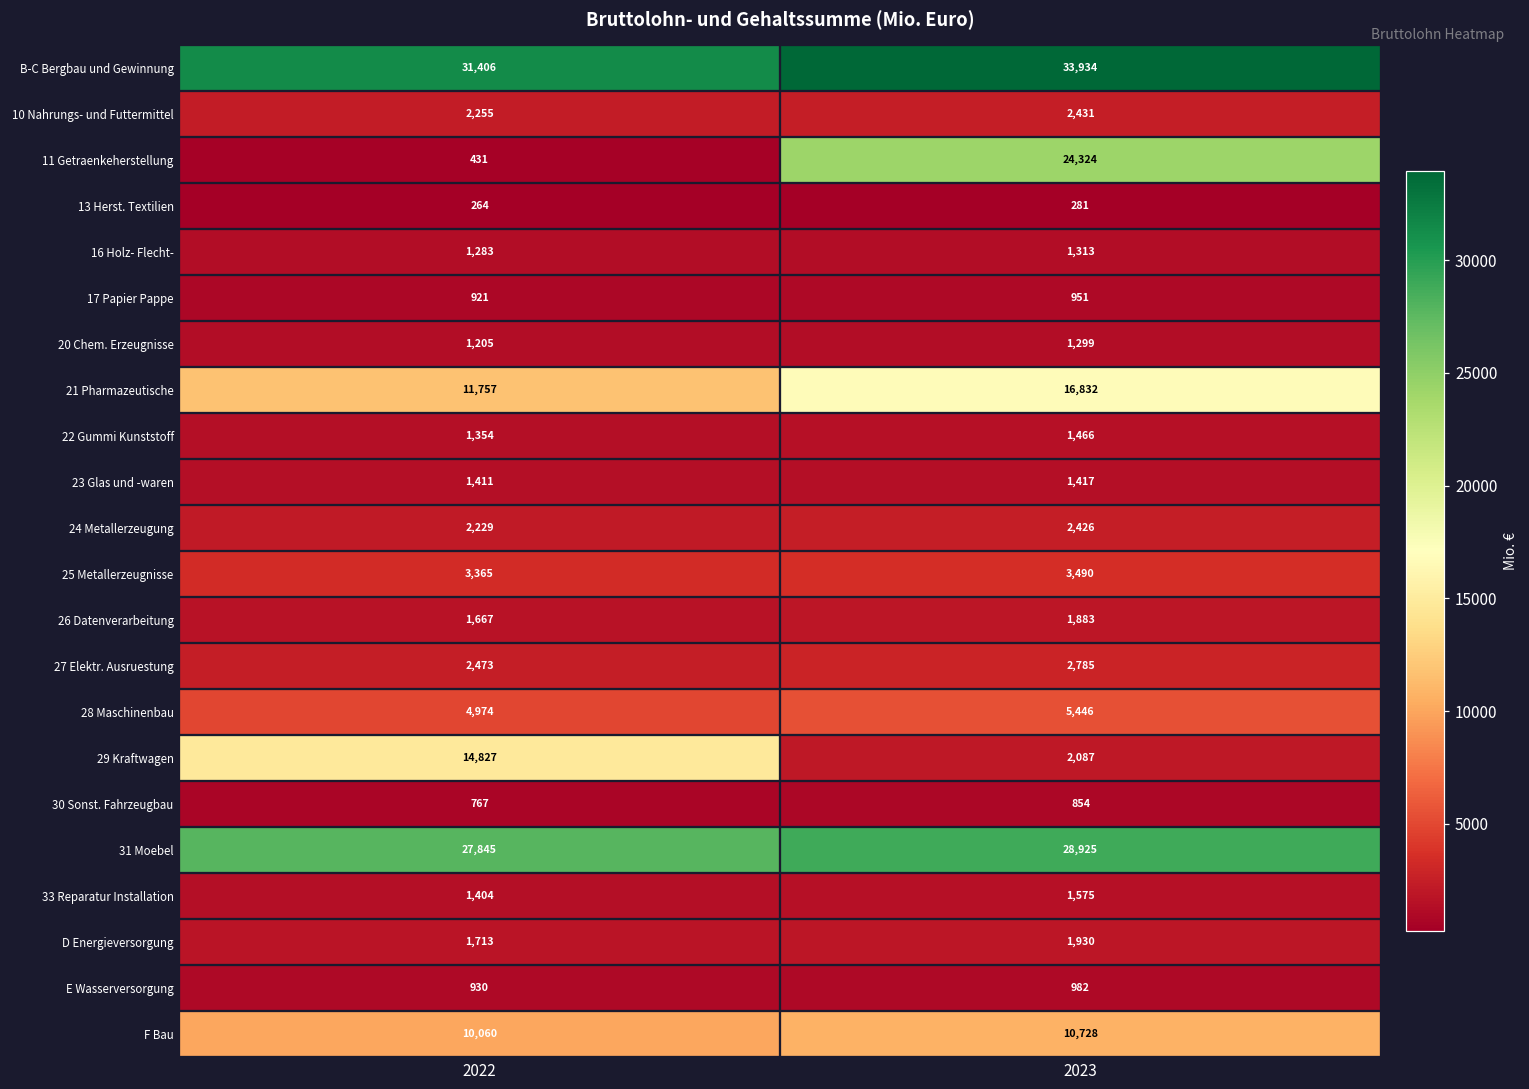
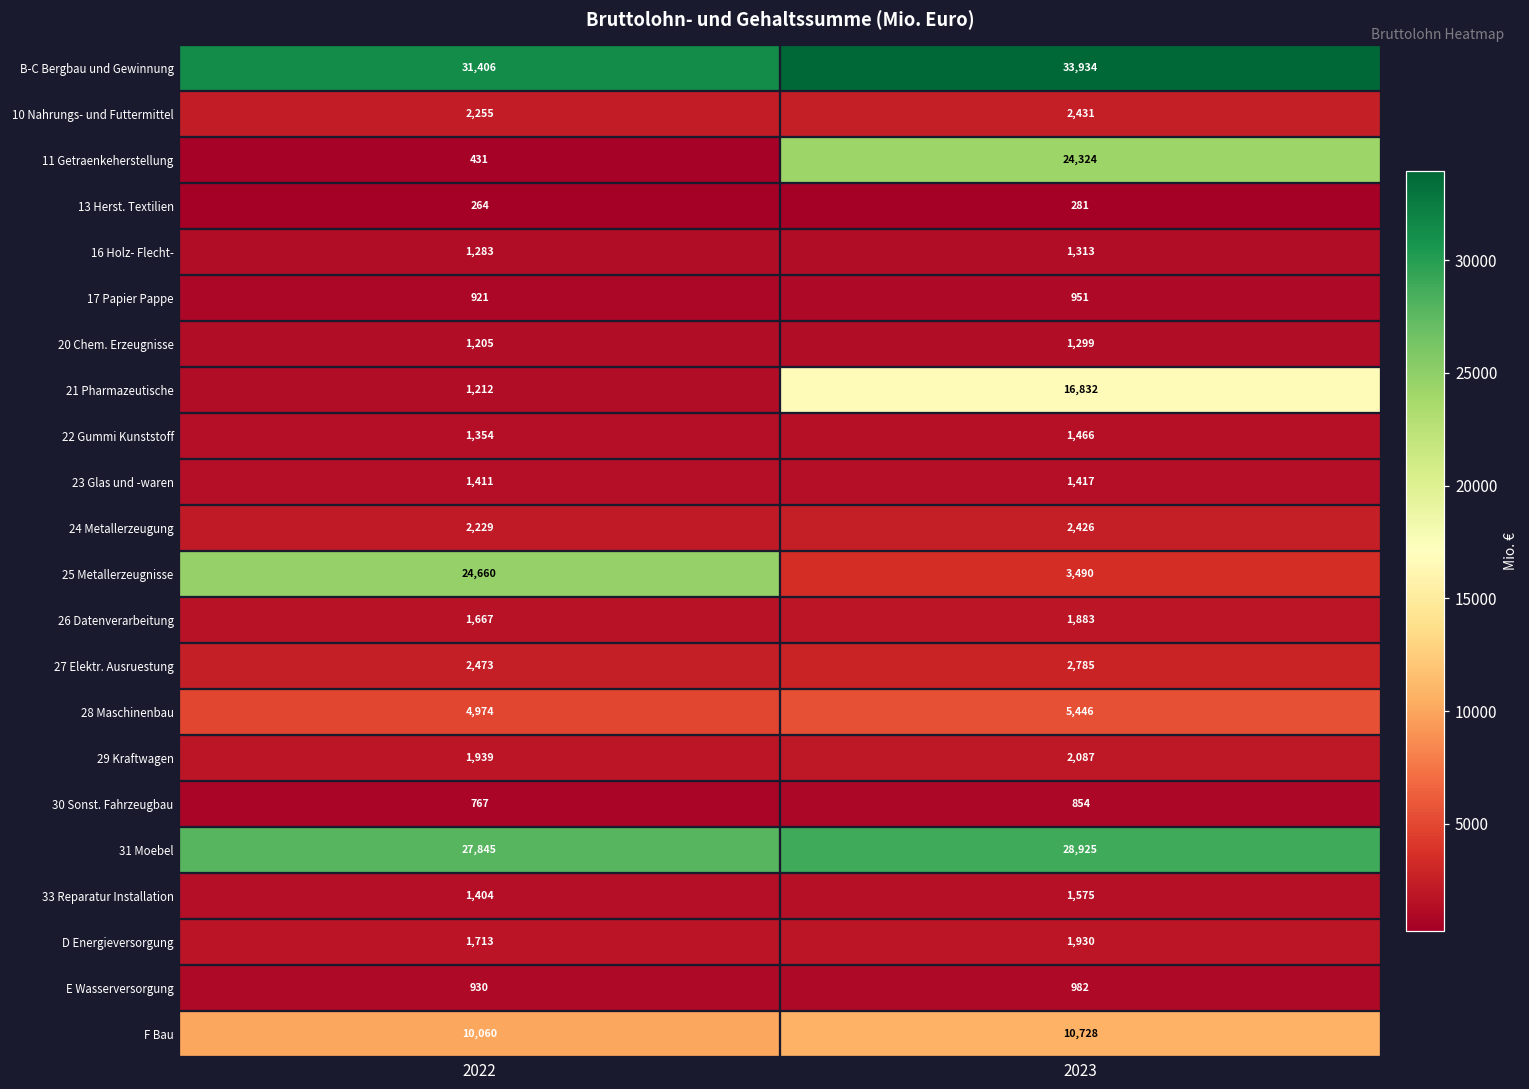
  {
    "B-C Bergbau und Gewinnung": {
      "2022": "31,406",
      "2023": "33,934"
    },
    "10 Nahrungs- und Futtermittel": {
      "2022": "2,255",
      "2023": "2,431"
    },
    "11 Getraenkeherstellung": {
      "2022": "431",
      "2023": "24,324"
    },
    "13 Herst. Textilien": {
      "2022": "264",
      "2023": "281"
    },
    "16 Holz- Flecht-": {
      "2022": "1,283",
      "2023": "1,313"
    },
    "17 Papier Pappe": {
      "2022": "921",
      "2023": "951"
    },
    "20 Chem. Erzeugnisse": {
      "2022": "1,205",
      "2023": "1,299"
    },
    "21 Pharmazeutische": {
-     "2022": "11,757",
+     "2022": "1,212",
      "2023": "16,832"
    },
    "22 Gummi Kunststoff": {
      "2022": "1,354",
      "2023": "1,466"
    },
    "23 Glas und -waren": {
      "2022": "1,411",
      "2023": "1,417"
    },
    "24 Metallerzeugung": {
      "2022": "2,229",
      "2023": "2,426"
    },
    "25 Metallerzeugnisse": {
-     "2022": "3,365",
+     "2022": "24,660",
      "2023": "3,490"
    },
    "26 Datenverarbeitung": {
      "2022": "1,667",
      "2023": "1,883"
    },
    "27 Elektr. Ausruestung": {
      "2022": "2,473",
      "2023": "2,785"
    },
    "28 Maschinenbau": {
      "2022": "4,974",
      "2023": "5,446"
    },
    "29 Kraftwagen": {
-     "2022": "14,827",
+     "2022": "1,939",
      "2023": "2,087"
    },
    "30 Sonst. Fahrzeugbau": {
      "2022": "767",
      "2023": "854"
    },
    "31 Moebel": {
      "2022": "27,845",
      "2023": "28,925"
    },
    "33 Reparatur Installation": {
      "2022": "1,404",
      "2023": "1,575"
    },
    "D Energieversorgung": {
      "2022": "1,713",
      "2023": "1,930"
    },
    "E Wasserversorgung": {
      "2022": "930",
      "2023": "982"
    },
    "F Bau": {
      "2022": "10,060",
      "2023": "10,728"
    }
  }
